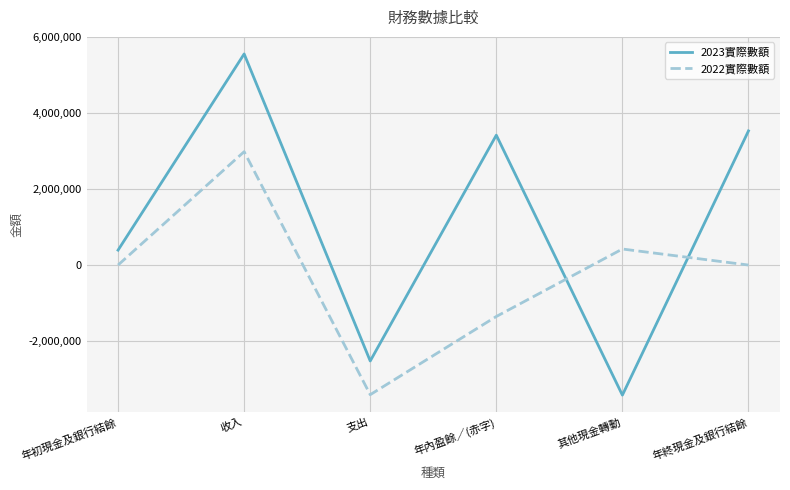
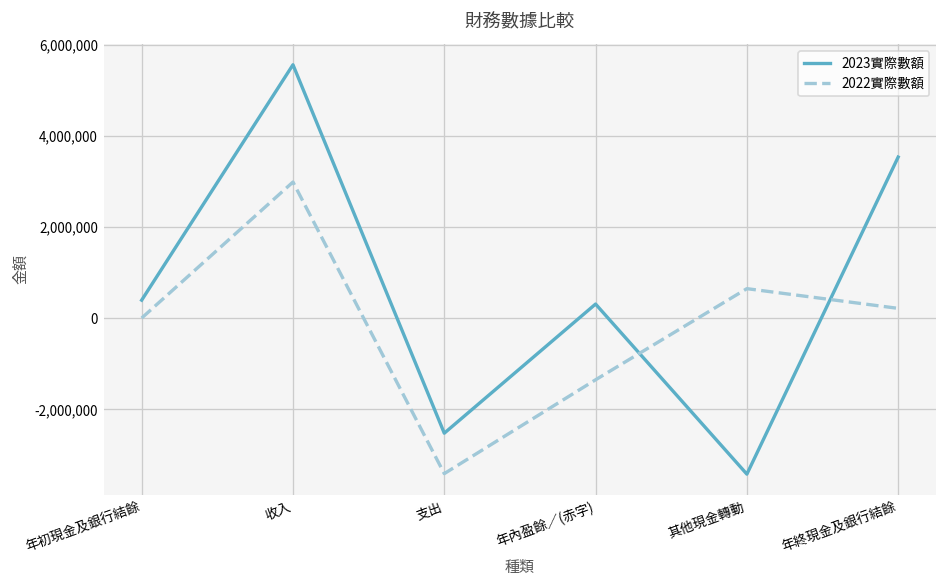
  {
    "2023實際數額": {
      "年初現金及銀行結餘": "400,000",
      "收入": "5,600,000",
      "支出": "-2,500,000",
-     "年內盈餘／(赤字)": "3,400,000",
+     "年內盈餘／(赤字)": "300,000",
      "其他現金轉動": "-3,400,000",
      "年終現金及銀行結餘": "3,500,000"
    },
    "2022實際數額": {
      "年初現金及銀行結餘": "0",
      "收入": "3,000,000",
      "支出": "-3,400,000",
      "年內盈餘／(赤字)": "-1,400,000",
-     "其他現金轉動": "400,000",
-     "年終現金及銀行結餘": "0"
+     "其他現金轉動": "600,000",
+     "年終現金及銀行結餘": "200,000"
    }
  }
